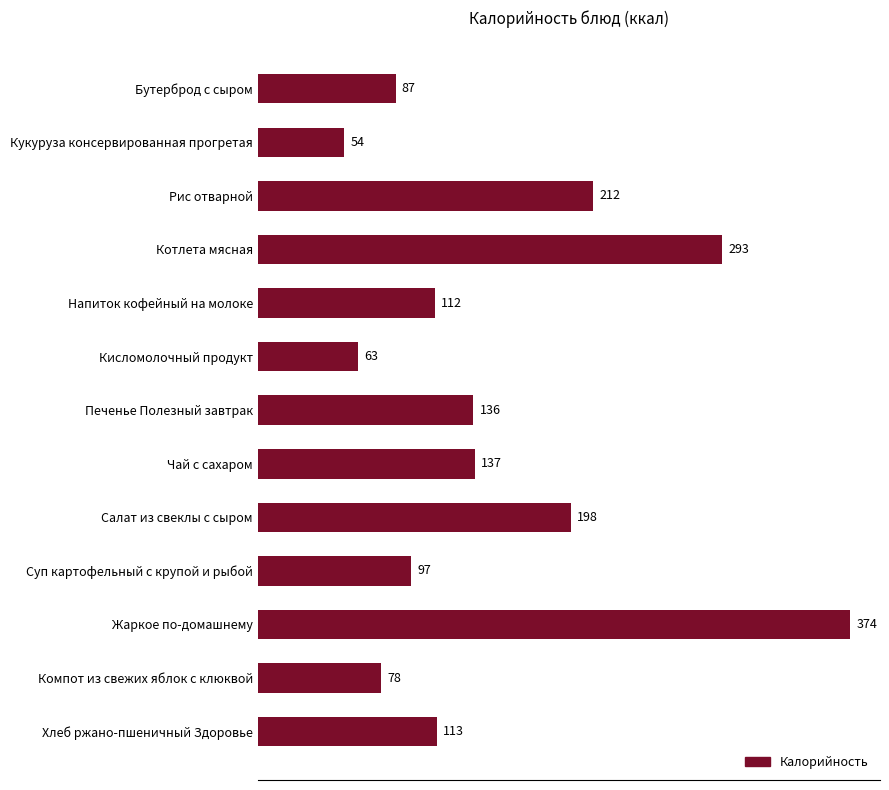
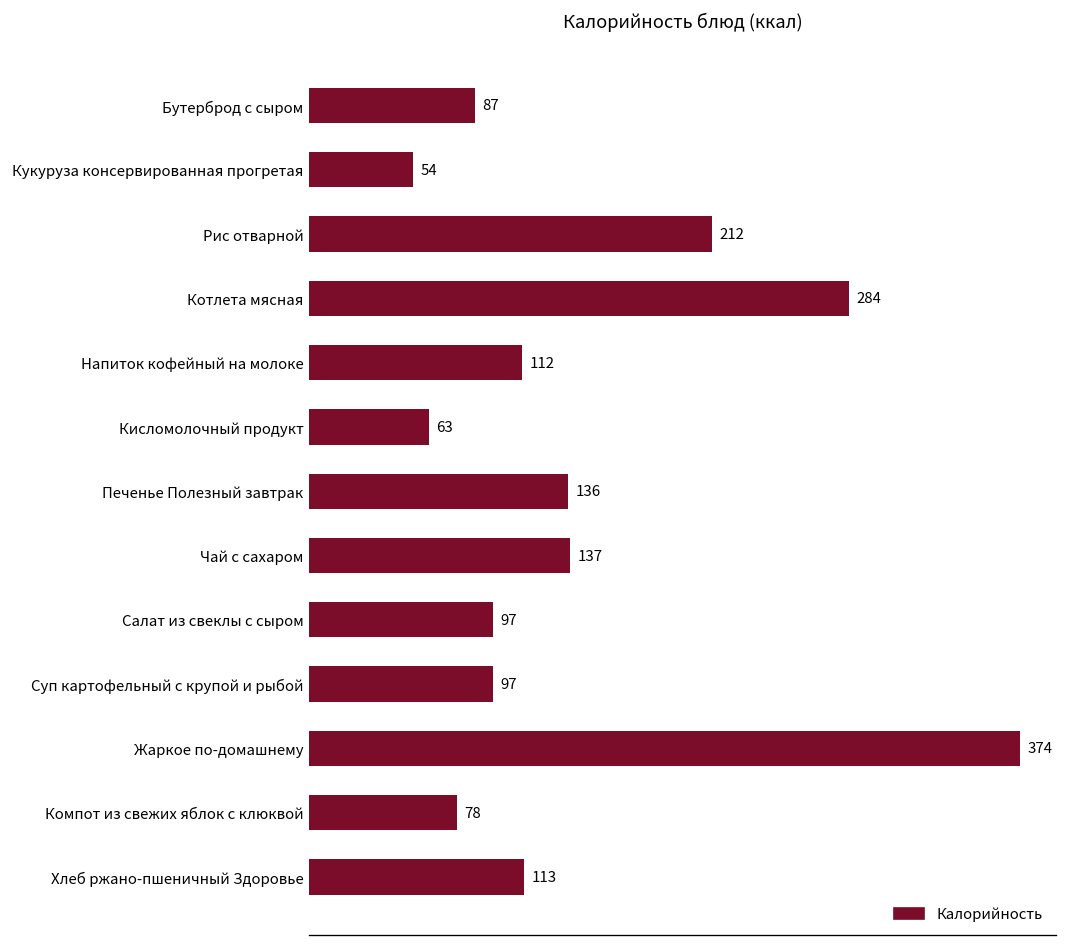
  {
    "Бутерброд с сыром": 87,
    "Кукуруза консервированная прогретая": 54,
    "Рис отварной": 212,
-   "Котлета мясная": 293,
+   "Котлета мясная": 284,
    "Напиток кофейный на молоке": 112,
    "Кисломолочный продукт": 63,
    "Печенье Полезный завтрак": 136,
    "Чай с сахаром": 137,
-   "Салат из свеклы с сыром": 198,
+   "Салат из свеклы с сыром": 97,
    "Суп картофельный с крупой и рыбой": 97,
    "Жаркое по-домашнему": 374,
    "Компот из свежих яблок с клюквой": 78,
    "Хлеб ржано-пшеничный Здоровье": 113
  }
